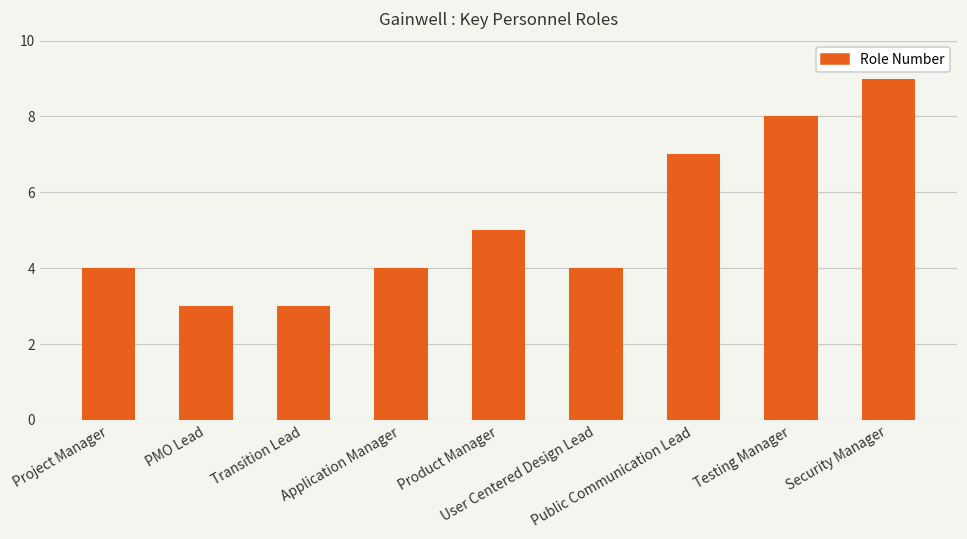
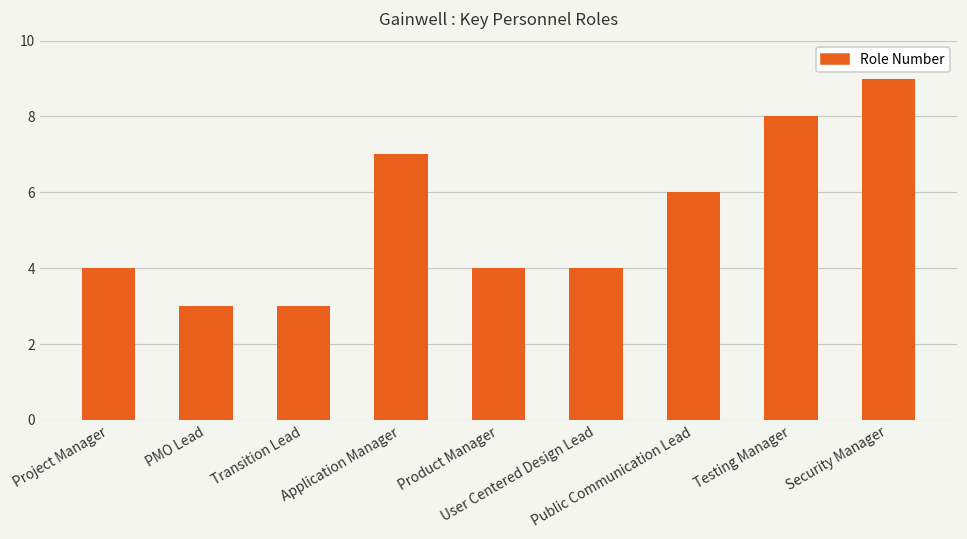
  {
    "Project Manager": 4,
    "PMO Lead": 3,
    "Transition Lead": 3,
-   "Application Manager": 4,
-   "Product Manager": 5,
+   "Application Manager": 7,
+   "Product Manager": 4,
    "User Centered Design Lead": 4,
-   "Public Communication Lead": 7,
+   "Public Communication Lead": 6,
    "Testing Manager": 8,
    "Security Manager": 9
  }
